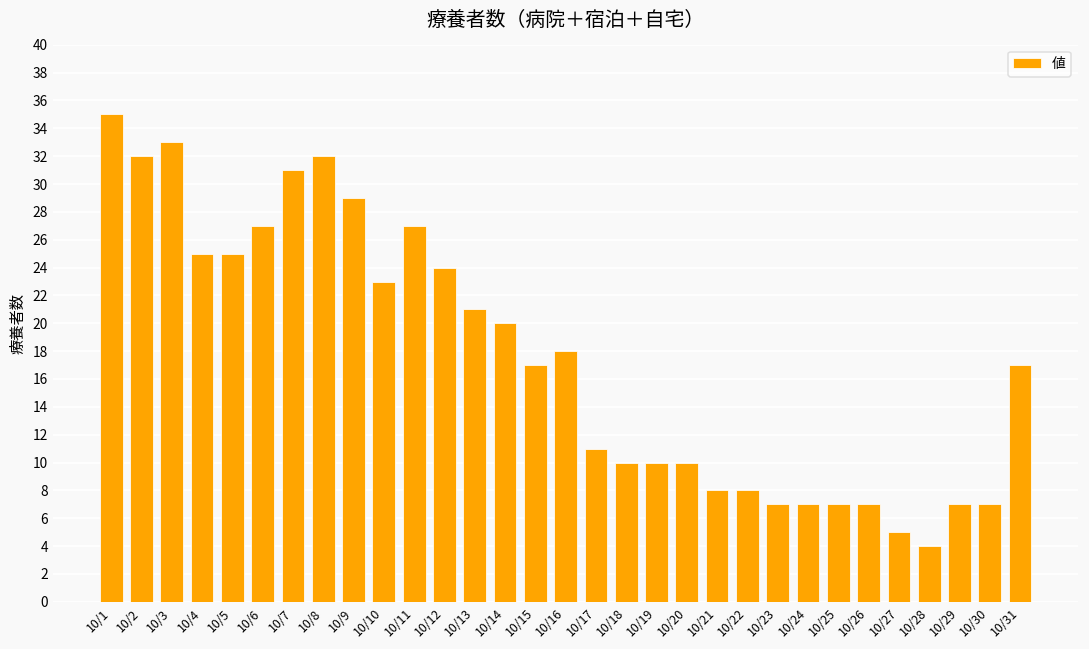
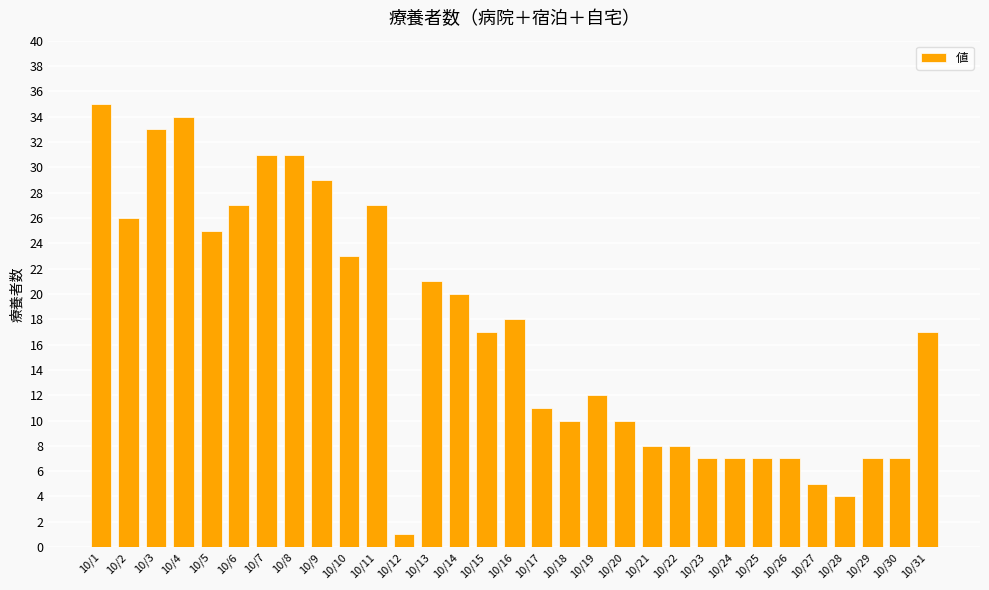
  {
    "10/1": 35,
-   "10/2": 32,
+   "10/2": 26,
    "10/3": 33,
-   "10/4": 25,
+   "10/4": 34,
    "10/5": 25,
    "10/6": 27,
    "10/7": 31,
-   "10/8": 32,
+   "10/8": 31,
    "10/9": 29,
    "10/10": 23,
    "10/11": 27,
-   "10/12": 24,
+   "10/12": 1,
    "10/13": 21,
    "10/14": 20,
    "10/15": 17,
    "10/16": 18,
    "10/17": 11,
    "10/18": 10,
-   "10/19": 10,
+   "10/19": 12,
    "10/20": 10,
    "10/21": 8,
    "10/22": 8,
    "10/23": 7,
    "10/24": 7,
    "10/25": 7,
    "10/26": 7,
    "10/27": 5,
    "10/28": 4,
    "10/29": 7,
    "10/30": 7,
    "10/31": 17
  }
